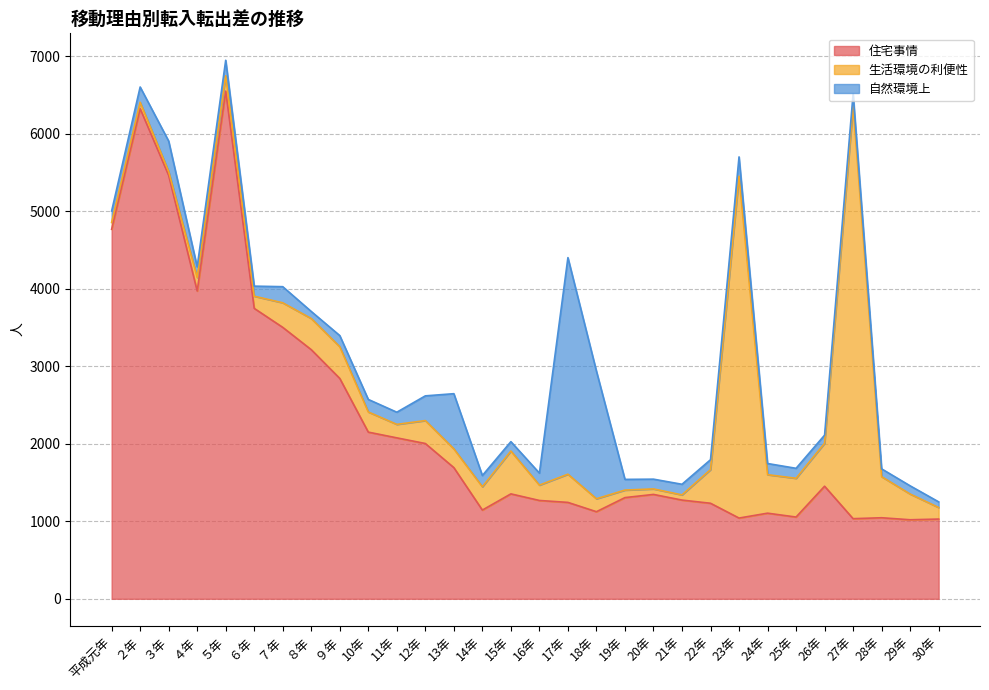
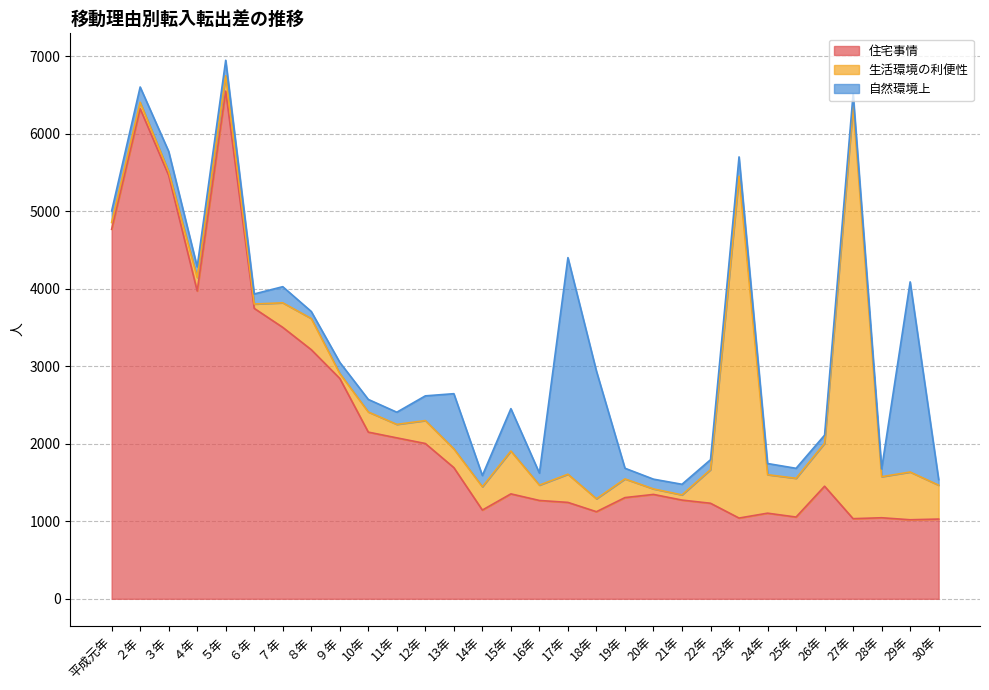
  {
    "住宅事情": {
      "平成元年": 4800,
      "２年": 6300,
      "３年": 5500,
      "４年": 4000,
      "５年": 6600,
      "６年": 3700,
      "７年": 3500,
      "８年": 3200,
      "９年": 2800,
      "10年": 2200,
      "11年": 2100,
      "12年": 2000,
      "13年": 1700,
      "14年": 1100,
      "15年": 1400,
      "16年": 1300,
      "17年": 1200,
      "18年": 1100,
      "19年": 1300,
      "20年": 1300,
      "21年": 1300,
      "22年": 1200,
      "23年": 1000,
      "24年": 1100,
      "25年": 1100,
      "26年": 1500,
      "27年": 1000,
      "28年": 1000,
      "29年": 1000,
      "30年": 1000
    },
    "生活環境の利便性": {
      "平成元年": 100,
      "２年": 100,
      "３年": 100,
      "４年": 200,
      "５年": 200,
-     "６年": 200,
+     "６年": 100,
      "７年": 300,
      "８年": 400,
-     "９年": 400,
+     "９年": 100,
      "10年": 300,
      "11年": 200,
      "12年": 300,
      "13年": 200,
      "14年": 300,
      "15年": 600,
      "16年": 200,
      "17年": 400,
      "18年": 200,
-     "19年": 100,
+     "19年": 200,
      "20年": 100,
      "21年": 100,
      "22年": 400,
      "23年": 4400,
      "24年": 500,
      "25年": 500,
      "26年": 600,
      "27年": 5300,
      "28年": 500,
-     "29年": 300,
-     "30年": 100
+     "29年": 600,
+     "30年": 400
    },
    "自然環境上": {
      "平成元年": 100,
      "２年": 200,
-     "３年": 400,
+     "３年": 300,
      "４年": 100,
      "５年": 200,
      "６年": 100,
      "７年": 200,
      "８年": 100,
      "９年": 100,
      "10年": 200,
      "11年": 200,
      "12年": 300,
      "13年": 700,
      "14年": 100,
-     "15年": 100,
+     "15年": 500,
      "16年": 200,
      "17年": 2800,
      "18年": 1600,
      "19年": 100,
      "20年": 100,
      "21年": 100,
      "22年": 100,
      "23年": 200,
      "24年": 100,
      "25年": 100,
      "26年": 100,
      "28年": 100,
-     "29年": 100,
+     "29年": 2500,
      "30年": 100
    }
  }
